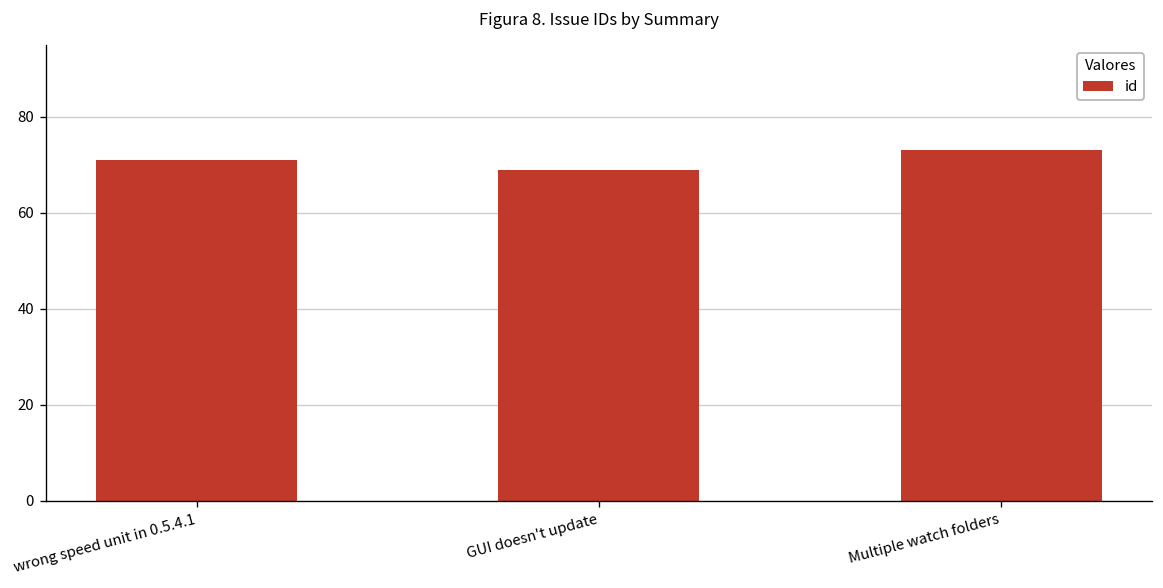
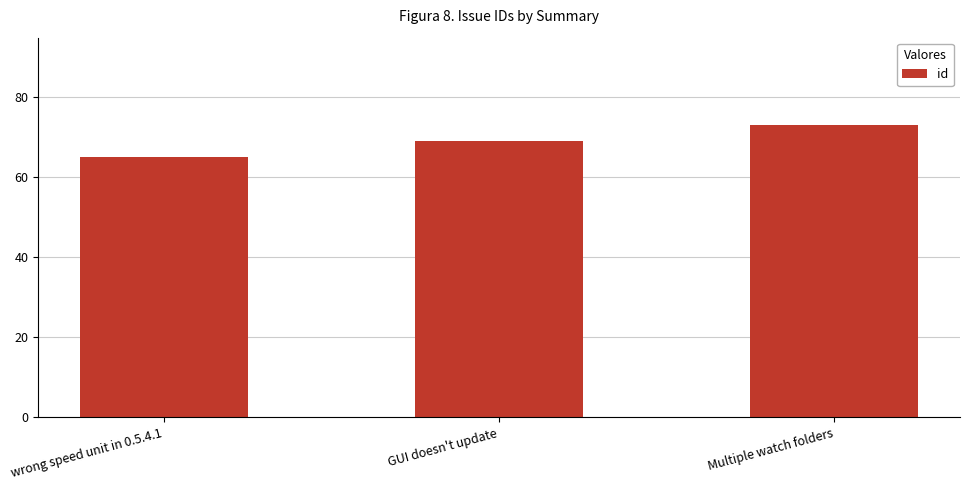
  {
-   "wrong speed unit in 0.5.4.1": 71,
+   "wrong speed unit in 0.5.4.1": 65,
    "GUI doesn't update": 69,
    "Multiple watch folders": 73
  }
